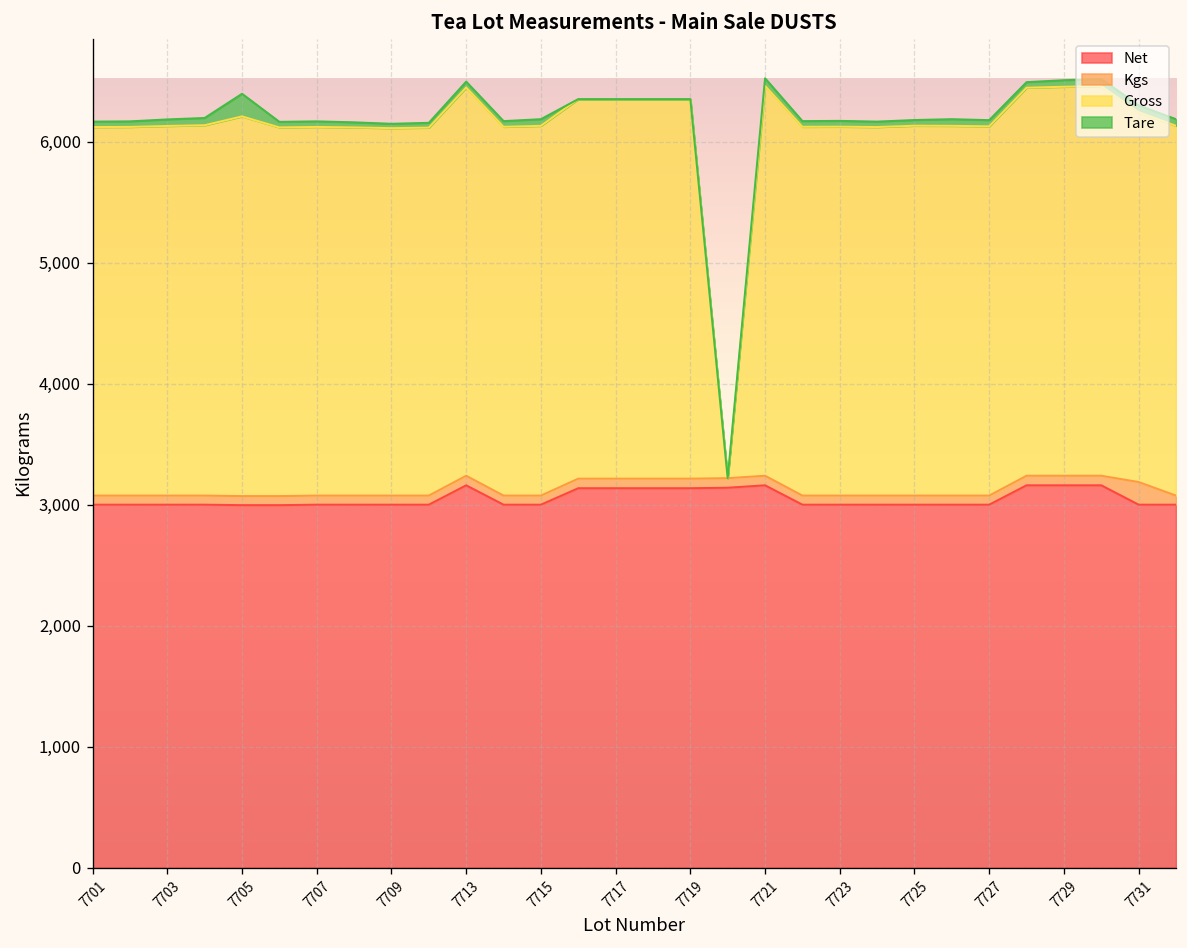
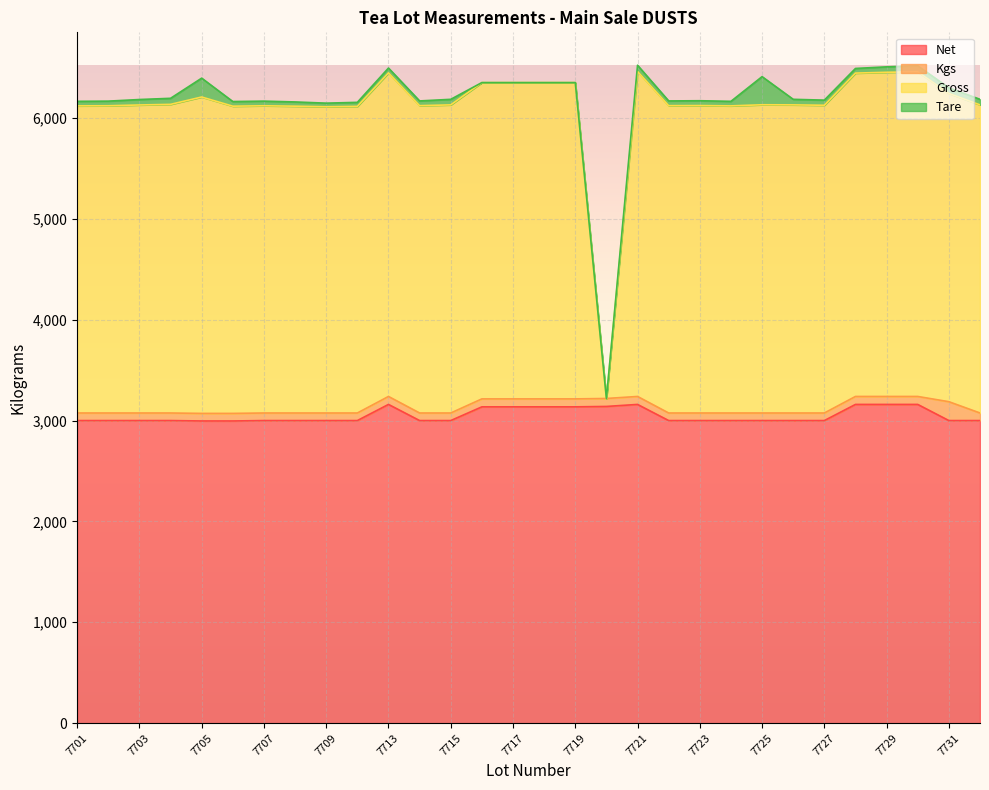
  {
    "Net": {
      "7701": "3,000",
      "7703": "3,000",
      "7705": "3,000",
      "7707": "3,000",
      "7709": "3,000",
      "7713": "3,160",
      "7715": "3,000",
      "7717": "3,140",
      "7719": "3,140",
      "7721": "3,160",
      "7723": "3,000",
      "7725": "3,000",
      "7727": "3,000",
      "7729": "3,160",
      "7731": "3,000"
    },
    "Kgs": {
      "7701": "80",
      "7703": "80",
      "7705": "80",
      "7707": "80",
      "7709": "80",
      "7713": "80",
      "7715": "80",
      "7717": "80",
      "7719": "80",
      "7721": "80",
      "7723": "80",
      "7725": "80",
      "7727": "80",
      "7729": "80",
      "7731": "190"
    },
    "Gross": {
      "7701": "3,050",
      "7703": "3,050",
      "7705": "3,140",
      "7707": "3,050",
      "7709": "3,040",
      "7713": "3,210",
      "7715": "3,060",
      "7721": "3,220",
      "7723": "3,050",
      "7725": "3,060",
      "7727": "3,050",
      "7729": "3,210"
    },
    "Tare": {
      "7701": "50",
      "7703": "50",
      "7705": "190",
      "7707": "50",
      "7709": "40",
      "7713": "50",
      "7715": "60",
      "7721": "60",
      "7723": "50",
-     "7725": "50",
+     "7725": "280",
      "7727": "50",
      "7729": "50"
    }
  }
